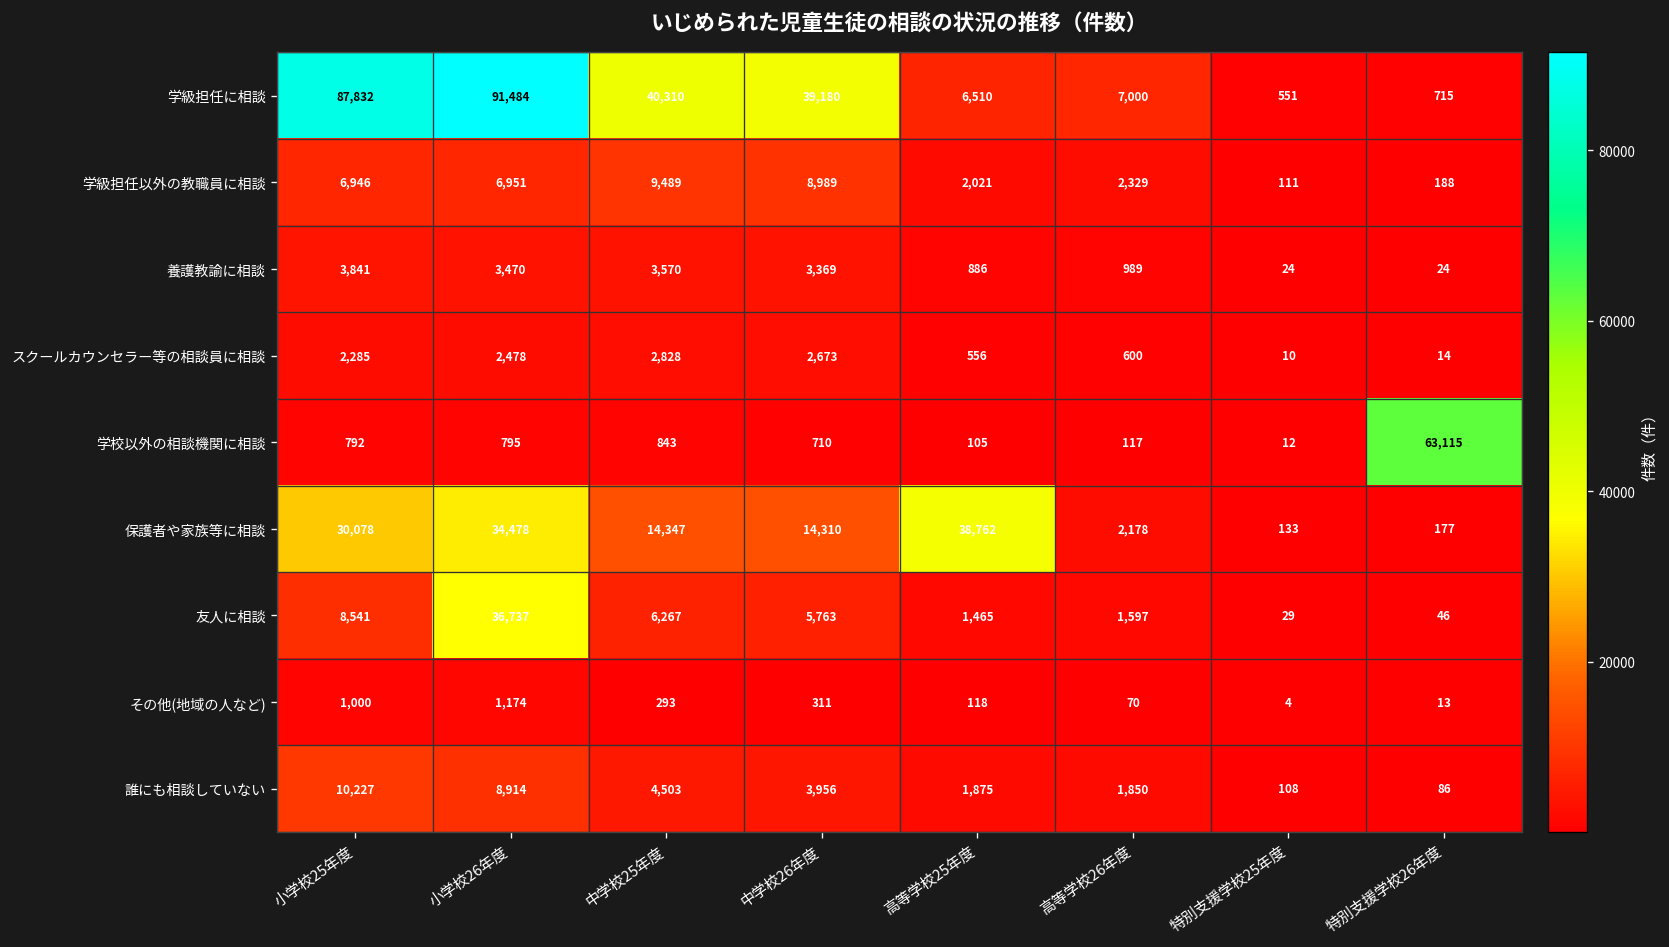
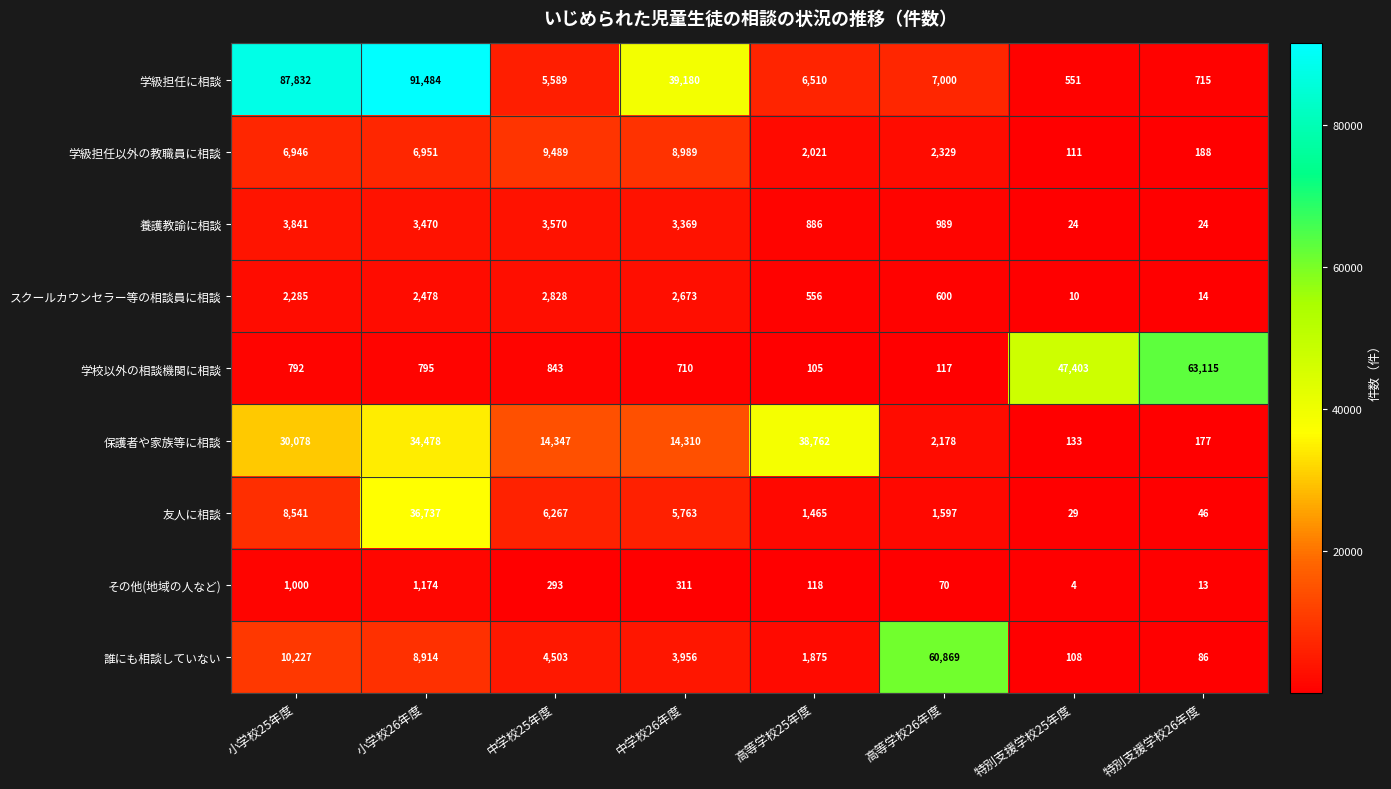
  {
    "学級担任に相談": {
      "小学校25年度": "87,832",
      "小学校26年度": "91,484",
-     "中学校25年度": "40,310",
+     "中学校25年度": "5,589",
      "中学校26年度": "39,180",
      "高等学校25年度": "6,510",
      "高等学校26年度": "7,000",
      "特別支援学校25年度": "551",
      "特別支援学校26年度": "715"
    },
    "学級担任以外の教職員に相談": {
      "小学校25年度": "6,946",
      "小学校26年度": "6,951",
      "中学校25年度": "9,489",
      "中学校26年度": "8,989",
      "高等学校25年度": "2,021",
      "高等学校26年度": "2,329",
      "特別支援学校25年度": "111",
      "特別支援学校26年度": "188"
    },
    "養護教諭に相談": {
      "小学校25年度": "3,841",
      "小学校26年度": "3,470",
      "中学校25年度": "3,570",
      "中学校26年度": "3,369",
      "高等学校25年度": "886",
      "高等学校26年度": "989",
      "特別支援学校25年度": "24",
      "特別支援学校26年度": "24"
    },
    "スクールカウンセラー等の相談員に相談": {
      "小学校25年度": "2,285",
      "小学校26年度": "2,478",
      "中学校25年度": "2,828",
      "中学校26年度": "2,673",
      "高等学校25年度": "556",
      "高等学校26年度": "600",
      "特別支援学校25年度": "10",
      "特別支援学校26年度": "14"
    },
    "学校以外の相談機関に相談": {
      "小学校25年度": "792",
      "小学校26年度": "795",
      "中学校25年度": "843",
      "中学校26年度": "710",
      "高等学校25年度": "105",
      "高等学校26年度": "117",
-     "特別支援学校25年度": "12",
+     "特別支援学校25年度": "47,403",
      "特別支援学校26年度": "63,115"
    },
    "保護者や家族等に相談": {
      "小学校25年度": "30,078",
      "小学校26年度": "34,478",
      "中学校25年度": "14,347",
      "中学校26年度": "14,310",
      "高等学校25年度": "38,762",
      "高等学校26年度": "2,178",
      "特別支援学校25年度": "133",
      "特別支援学校26年度": "177"
    },
    "友人に相談": {
      "小学校25年度": "8,541",
      "小学校26年度": "36,737",
      "中学校25年度": "6,267",
      "中学校26年度": "5,763",
      "高等学校25年度": "1,465",
      "高等学校26年度": "1,597",
      "特別支援学校25年度": "29",
      "特別支援学校26年度": "46"
    },
    "その他(地域の人など)": {
      "小学校25年度": "1,000",
      "小学校26年度": "1,174",
      "中学校25年度": "293",
      "中学校26年度": "311",
      "高等学校25年度": "118",
      "高等学校26年度": "70",
      "特別支援学校25年度": "4",
      "特別支援学校26年度": "13"
    },
    "誰にも相談していない": {
      "小学校25年度": "10,227",
      "小学校26年度": "8,914",
      "中学校25年度": "4,503",
      "中学校26年度": "3,956",
      "高等学校25年度": "1,875",
-     "高等学校26年度": "1,850",
+     "高等学校26年度": "60,869",
      "特別支援学校25年度": "108",
      "特別支援学校26年度": "86"
    }
  }
